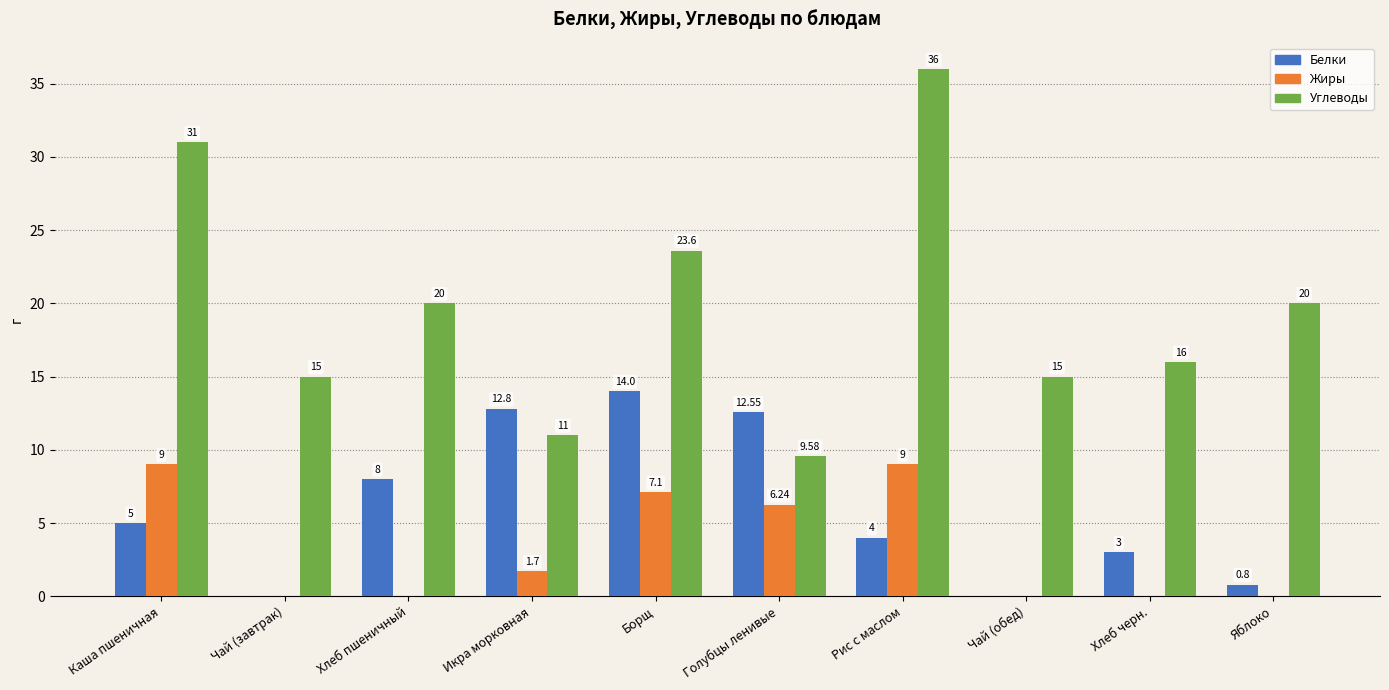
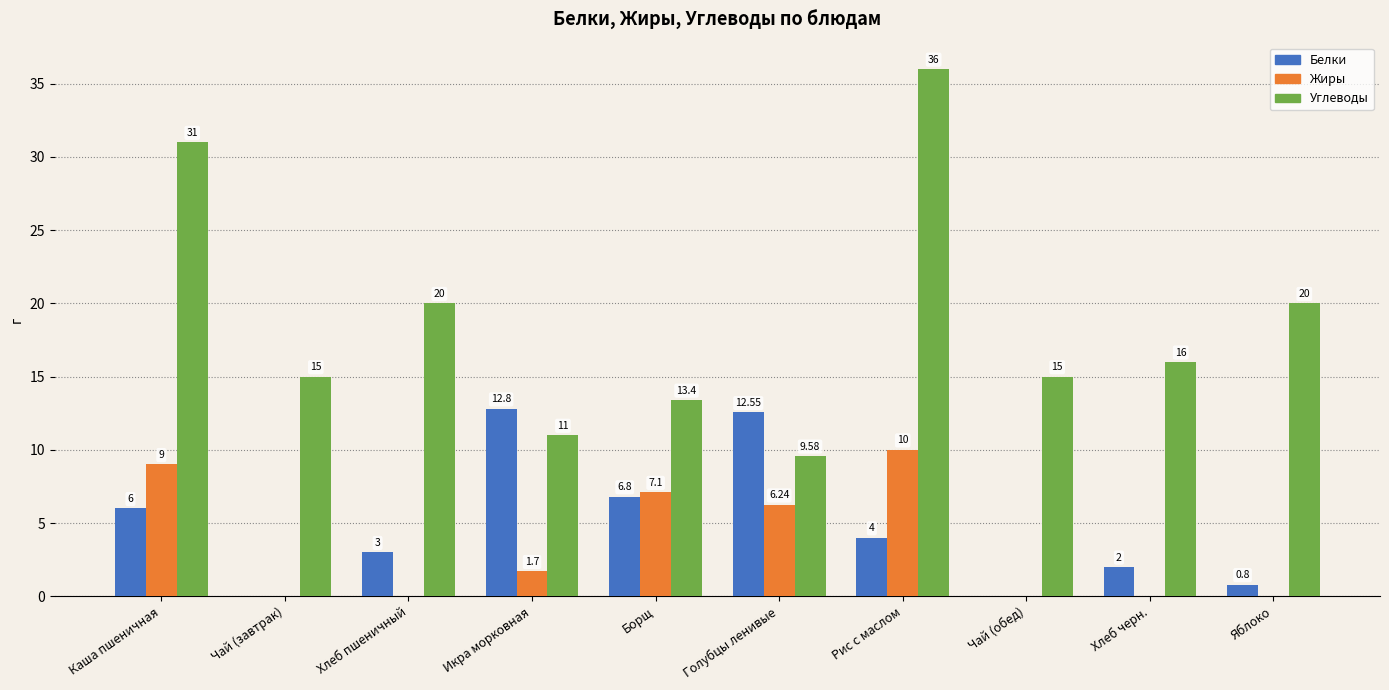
  {
    "Белки": {
-     "Каша пшеничная": 5,
-     "Хлеб пшеничный": 8,
-     "Борщ": 14.0,
-     "Хлеб черн.": 3
+     "Каша пшеничная": 6,
+     "Хлеб пшеничный": 3,
+     "Борщ": 6.8,
+     "Хлеб черн.": 2
    },
    "Жиры": {
-     "Рис с маслом": 9
+     "Рис с маслом": 10
    },
    "Углеводы": {
-     "Борщ": 23.6
+     "Борщ": 13.4
    }
  }
